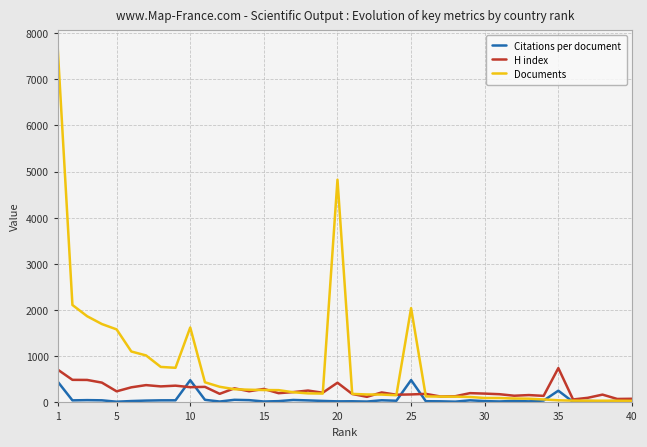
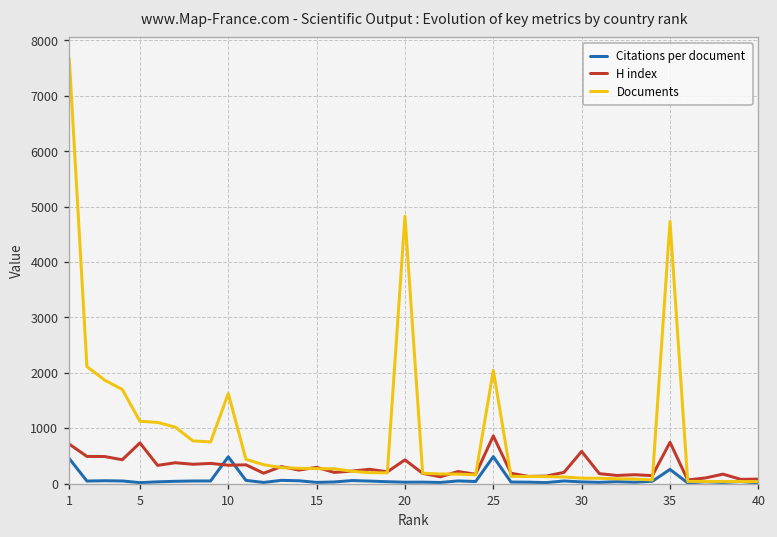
  {
    "Citations per document": {
      "1": 400,
      "5": 0,
      "10": 500,
      "15": 0,
      "20": 0,
      "25": 500,
      "30": 0,
      "35": 300
    },
    "H index": {
      "1": 700,
-     "5": 200,
+     "5": 700,
      "10": 300,
      "20": 400,
-     "25": 200,
-     "30": 200,
+     "25": 900,
+     "30": 600,
      "35": 700
    },
    "Documents": {
      "1": 7700,
-     "5": 1600,
+     "5": 1100,
      "10": 1600,
      "20": 4800,
      "25": 2000,
      "30": 100,
-     "35": 0
+     "35": 4700
    }
  }
